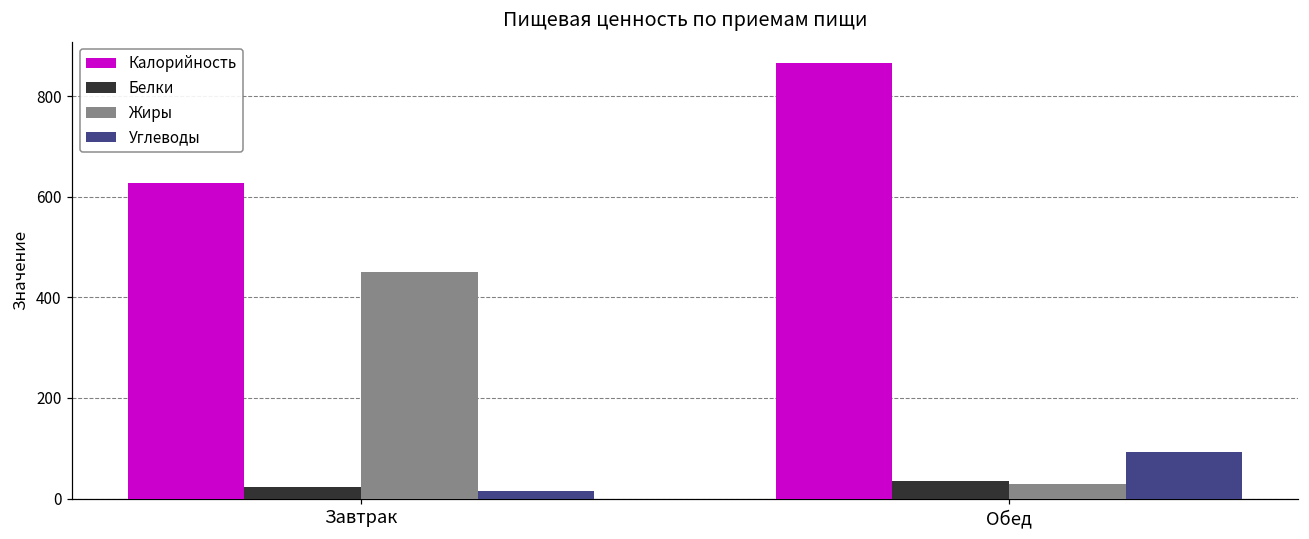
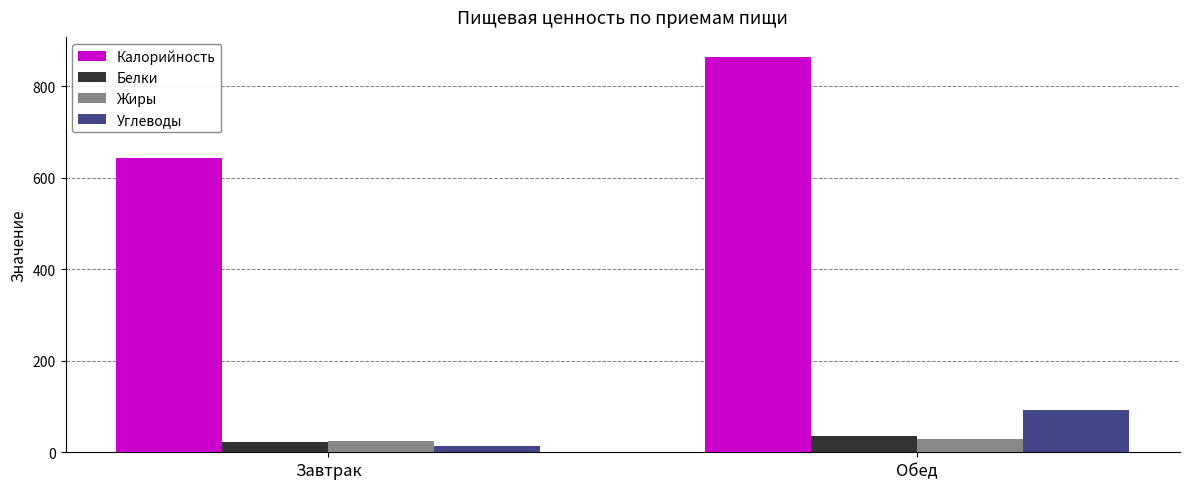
  {
    "Калорийность": {
-     "Завтрак": 630,
+     "Завтрак": 640,
      "Обед": 860
    },
    "Белки": {
      "Завтрак": 20,
      "Обед": 30
    },
    "Жиры": {
-     "Завтрак": 450,
+     "Завтрак": 20,
      "Обед": 30
    },
    "Углеводы": {
      "Завтрак": 10,
      "Обед": 90
    }
  }
